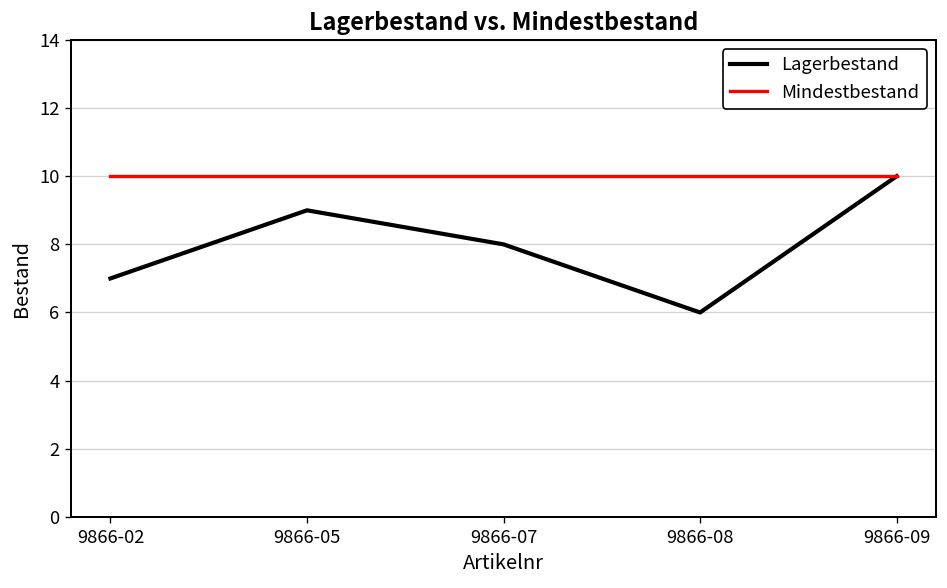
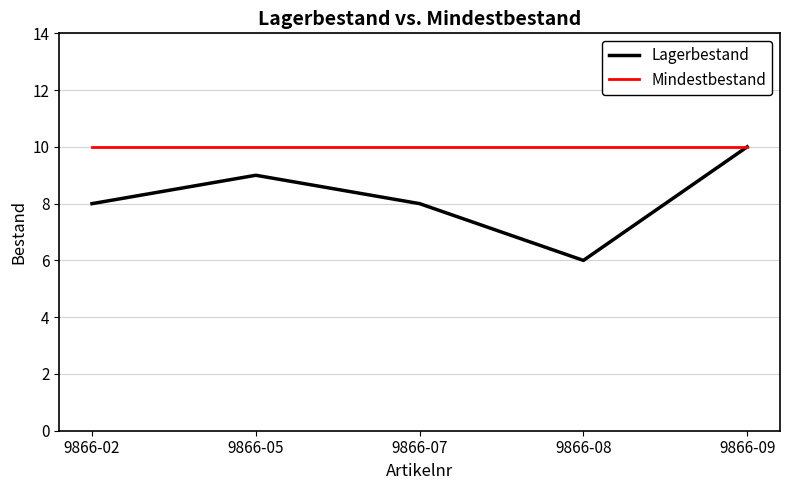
  {
    "Lagerbestand": {
-     "9866-02": 7,
+     "9866-02": 8,
      "9866-05": 9,
      "9866-07": 8,
      "9866-08": 6
    },
    "Mindestbestand": {
      "9866-02": 10,
      "9866-05": 10,
      "9866-07": 10,
      "9866-08": 10
    }
  }
